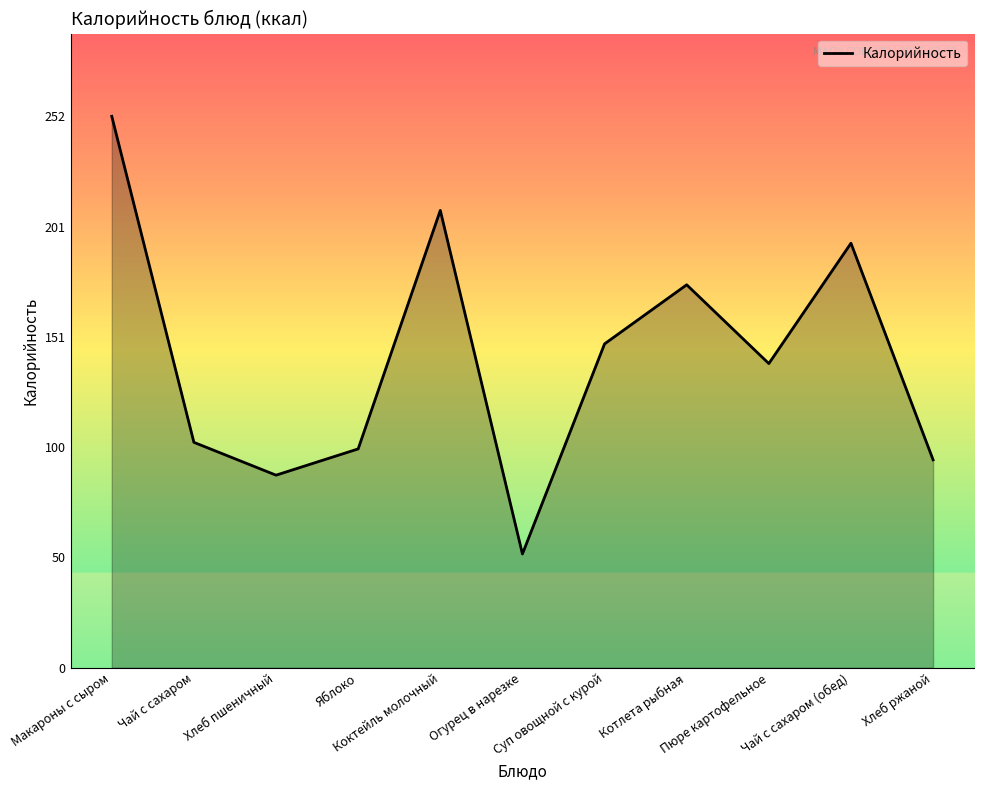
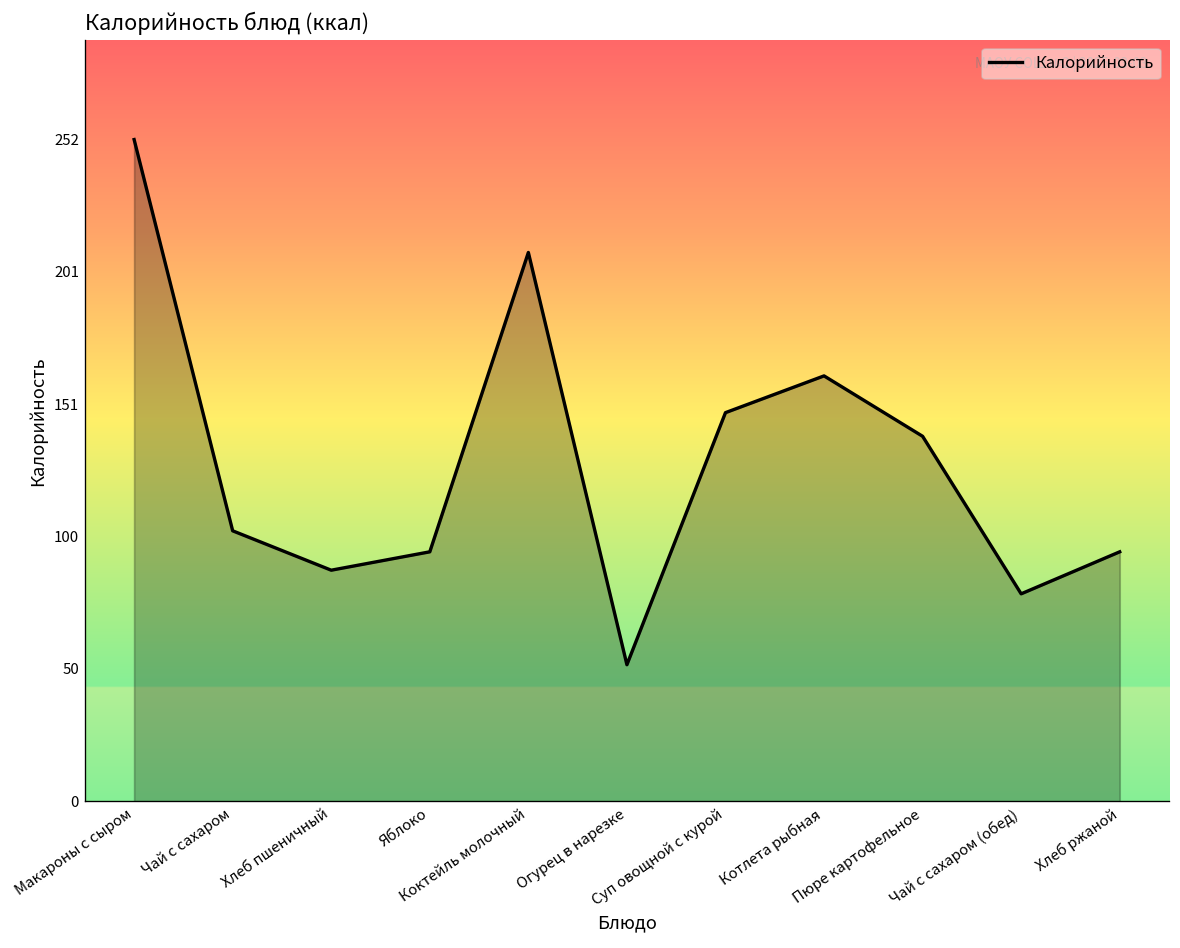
  {
    "Макароны с сыром": 252,
    "Чай с сахаром": 103,
    "Хлеб пшеничный": 88,
-   "Яблоко": 100,
+   "Яблоко": 95,
    "Коктейль молочный": 209,
    "Огурец в нарезке": 52,
    "Суп овощной с курой": 148,
-   "Котлета рыбная": 175,
+   "Котлета рыбная": 162,
    "Пюре картофельное": 139,
-   "Чай с сахаром (обед)": 194,
+   "Чай с сахаром (обед)": 79,
    "Хлеб ржаной": 95
  }
